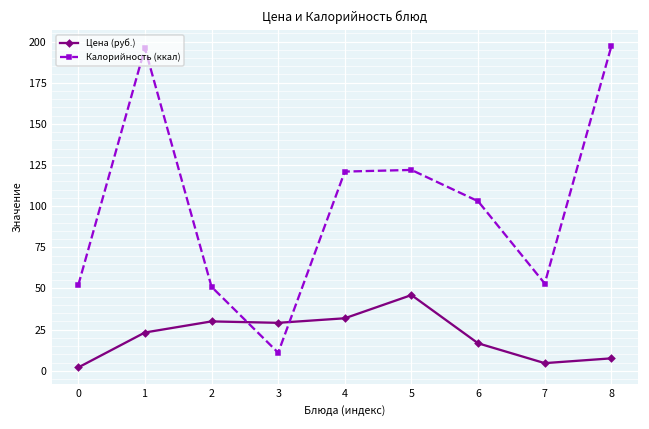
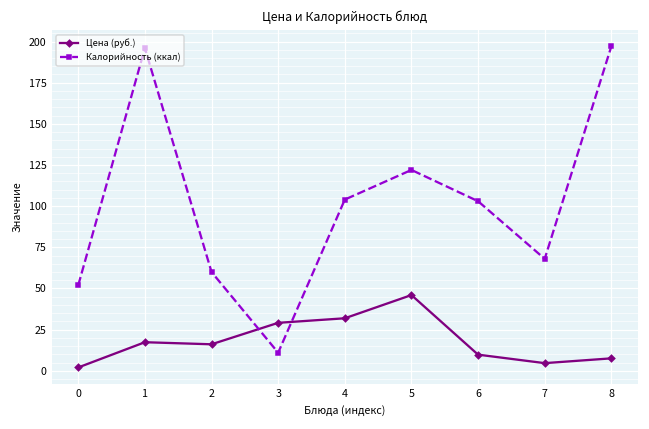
  {
    "Цена (руб.)": {
      "0": 2,
-     "1": 23,
-     "2": 30,
+     "1": 17,
+     "2": 16,
      "3": 29,
      "4": 32,
      "5": 46,
-     "6": 17,
+     "6": 10,
      "7": 5,
      "8": 8
    },
    "Калорийность (ккал)": {
      "0": 52,
-     "2": 51,
+     "2": 60,
      "3": 11,
-     "4": 121,
+     "4": 104,
      "5": 122,
      "6": 103,
-     "7": 53,
+     "7": 68,
      "8": 197
    }
  }
